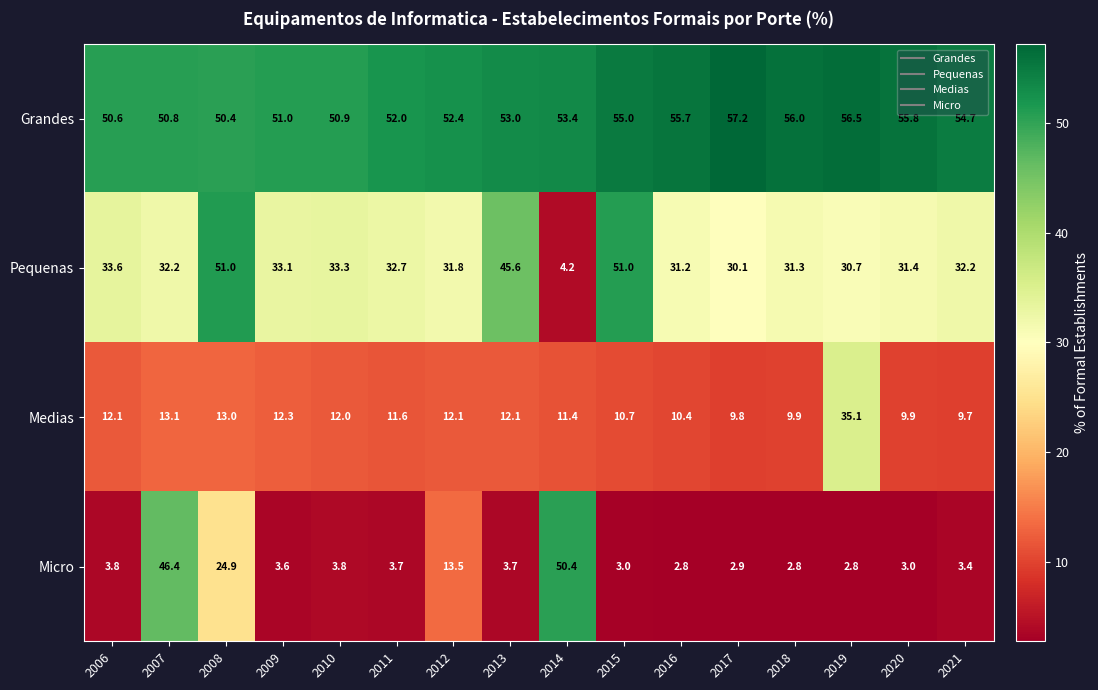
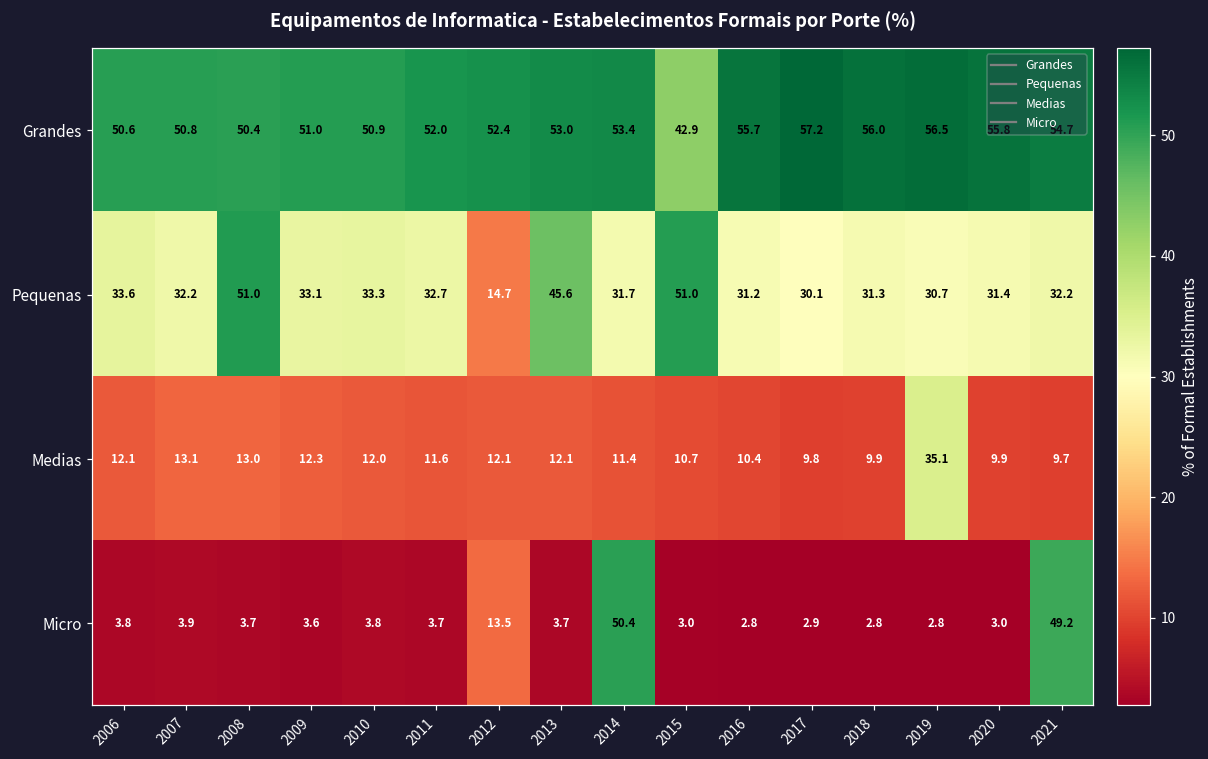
  {
    "Grandes": {
      "2006": 50.6,
      "2007": 50.8,
      "2008": 50.4,
      "2009": 51.0,
      "2010": 50.9,
      "2011": 52.0,
      "2012": 52.4,
      "2013": 53.0,
      "2014": 53.4,
-     "2015": 55.0,
+     "2015": 42.9,
      "2016": 55.7,
      "2017": 57.2,
      "2018": 56.0,
      "2019": 56.5
    },
    "Pequenas": {
      "2006": 33.6,
      "2007": 32.2,
      "2008": 51.0,
      "2009": 33.1,
      "2010": 33.3,
      "2011": 32.7,
-     "2012": 31.8,
+     "2012": 14.7,
      "2013": 45.6,
-     "2014": 4.2,
+     "2014": 31.7,
      "2015": 51.0,
      "2016": 31.2,
      "2017": 30.1,
      "2018": 31.3,
      "2019": 30.7,
      "2020": 31.4,
      "2021": 32.2
    },
    "Medias": {
      "2006": 12.1,
      "2007": 13.1,
      "2008": 13.0,
      "2009": 12.3,
      "2010": 12.0,
      "2011": 11.6,
      "2012": 12.1,
      "2013": 12.1,
      "2014": 11.4,
      "2015": 10.7,
      "2016": 10.4,
      "2017": 9.8,
      "2018": 9.9,
      "2019": 35.1,
      "2020": 9.9,
      "2021": 9.7
    },
    "Micro": {
      "2006": 3.8,
-     "2007": 46.4,
-     "2008": 24.9,
+     "2007": 3.9,
+     "2008": 3.7,
      "2009": 3.6,
      "2010": 3.8,
      "2011": 3.7,
      "2012": 13.5,
      "2013": 3.7,
      "2014": 50.4,
      "2015": 3.0,
      "2016": 2.8,
      "2017": 2.9,
      "2018": 2.8,
      "2019": 2.8,
      "2020": 3.0,
-     "2021": 3.4
+     "2021": 49.2
    }
  }
